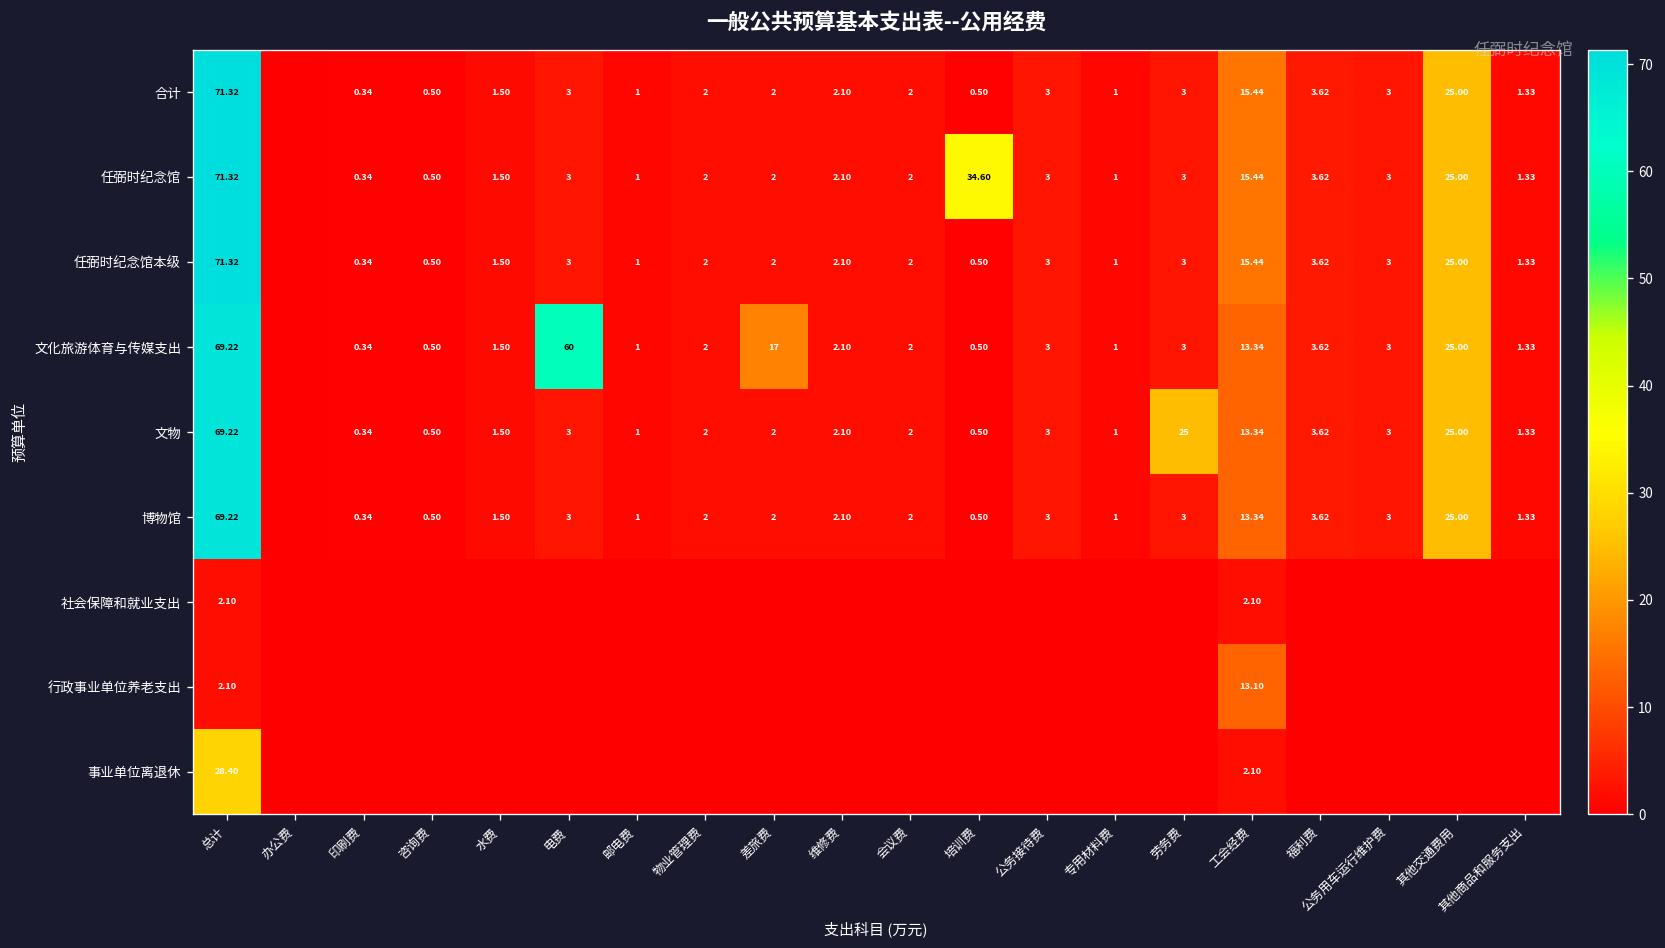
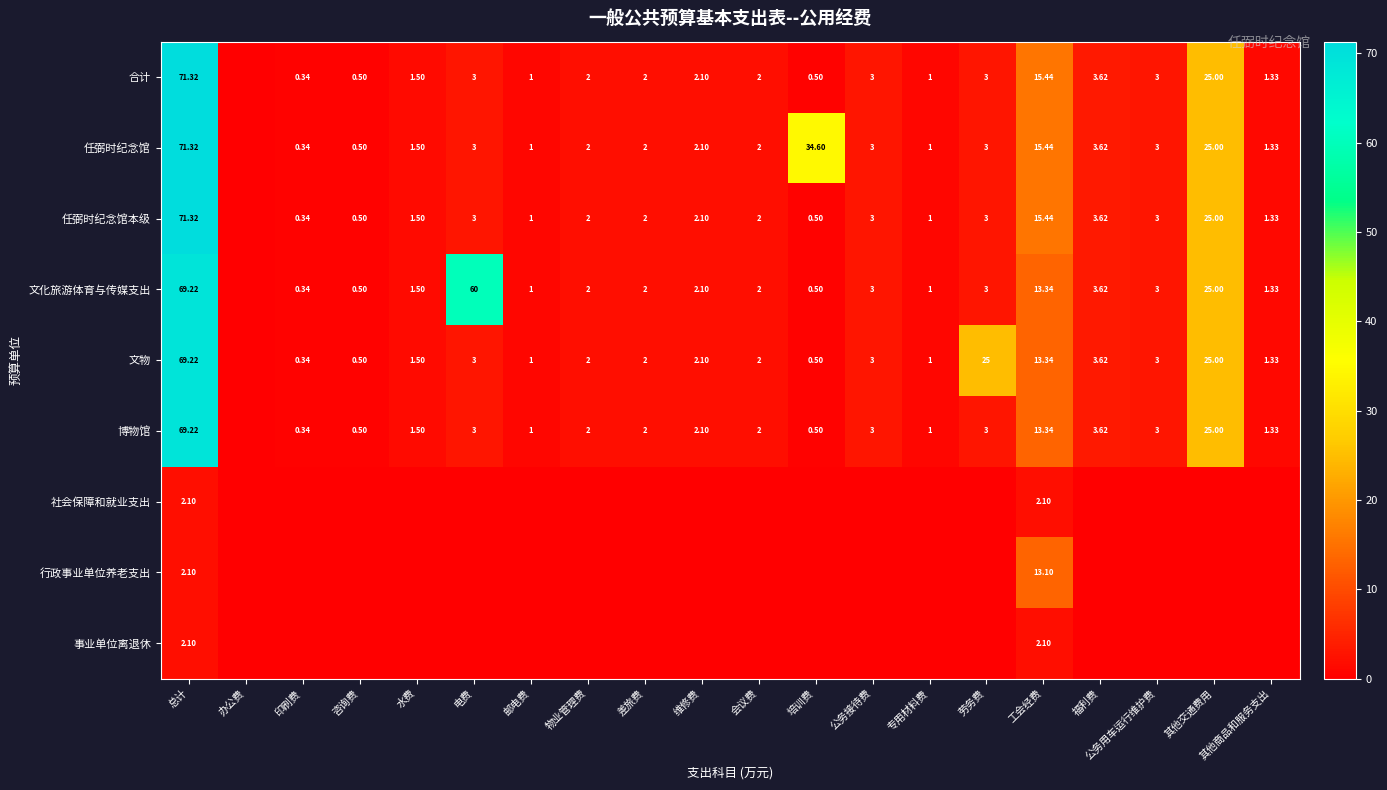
  {
    "合计": {
      "总计": 71.32,
      "印刷费": 0.34,
      "咨询费": 0.50,
      "水费": 1.50,
      "电费": 3,
      "邮电费": 1,
      "物业管理费": 2,
      "差旅费": 2,
      "维修费": 2.10,
      "会议费": 2,
      "培训费": 0.50,
      "公务接待费": 3,
      "专用材料费": 1,
      "劳务费": 3,
      "工会经费": 15.44,
      "福利费": 3.62,
      "公务用车运行维护费": 3,
      "其他交通费用": 25.00
    },
    "任弼时纪念馆": {
      "总计": 71.32,
      "印刷费": 0.34,
      "咨询费": 0.50,
      "水费": 1.50,
      "电费": 3,
      "邮电费": 1,
      "物业管理费": 2,
      "差旅费": 2,
      "维修费": 2.10,
      "会议费": 2,
      "培训费": 34.60,
      "公务接待费": 3,
      "专用材料费": 1,
      "劳务费": 3,
      "工会经费": 15.44,
      "福利费": 3.62,
      "公务用车运行维护费": 3,
      "其他交通费用": 25.00,
      "其他商品和服务支出": 1.33
    },
    "任弼时纪念馆本级": {
      "总计": 71.32,
      "印刷费": 0.34,
      "咨询费": 0.50,
      "水费": 1.50,
      "电费": 3,
      "邮电费": 1,
      "物业管理费": 2,
      "差旅费": 2,
      "维修费": 2.10,
      "会议费": 2,
      "培训费": 0.50,
      "公务接待费": 3,
      "专用材料费": 1,
      "劳务费": 3,
      "工会经费": 15.44,
      "福利费": 3.62,
      "公务用车运行维护费": 3,
      "其他交通费用": 25.00,
      "其他商品和服务支出": 1.33
    },
    "文化旅游体育与传媒支出": {
      "总计": 69.22,
      "印刷费": 0.34,
      "咨询费": 0.50,
      "水费": 1.50,
      "电费": 60,
      "邮电费": 1,
      "物业管理费": 2,
-     "差旅费": 17,
+     "差旅费": 2,
      "维修费": 2.10,
      "会议费": 2,
      "培训费": 0.50,
      "公务接待费": 3,
      "专用材料费": 1,
      "劳务费": 3,
      "工会经费": 13.34,
      "福利费": 3.62,
      "公务用车运行维护费": 3,
      "其他交通费用": 25.00,
      "其他商品和服务支出": 1.33
    },
    "文物": {
      "总计": 69.22,
      "印刷费": 0.34,
      "咨询费": 0.50,
      "水费": 1.50,
      "电费": 3,
      "邮电费": 1,
      "物业管理费": 2,
      "差旅费": 2,
      "维修费": 2.10,
      "会议费": 2,
      "培训费": 0.50,
      "公务接待费": 3,
      "专用材料费": 1,
      "劳务费": 25,
      "工会经费": 13.34,
      "福利费": 3.62,
      "公务用车运行维护费": 3,
      "其他交通费用": 25.00,
      "其他商品和服务支出": 1.33
    },
    "博物馆": {
      "总计": 69.22,
      "印刷费": 0.34,
      "咨询费": 0.50,
      "水费": 1.50,
      "电费": 3,
      "邮电费": 1,
      "物业管理费": 2,
      "差旅费": 2,
      "维修费": 2.10,
      "会议费": 2,
      "培训费": 0.50,
      "公务接待费": 3,
      "专用材料费": 1,
      "劳务费": 3,
      "工会经费": 13.34,
      "福利费": 3.62,
      "公务用车运行维护费": 3,
      "其他交通费用": 25.00,
      "其他商品和服务支出": 1.33
    },
    "社会保障和就业支出": {
      "总计": 2.10,
      "工会经费": 2.10
    },
    "行政事业单位养老支出": {
      "总计": 2.10,
      "工会经费": 13.10
    },
    "事业单位离退休": {
-     "总计": 28.40,
+     "总计": 2.10,
      "工会经费": 2.10
    }
  }
